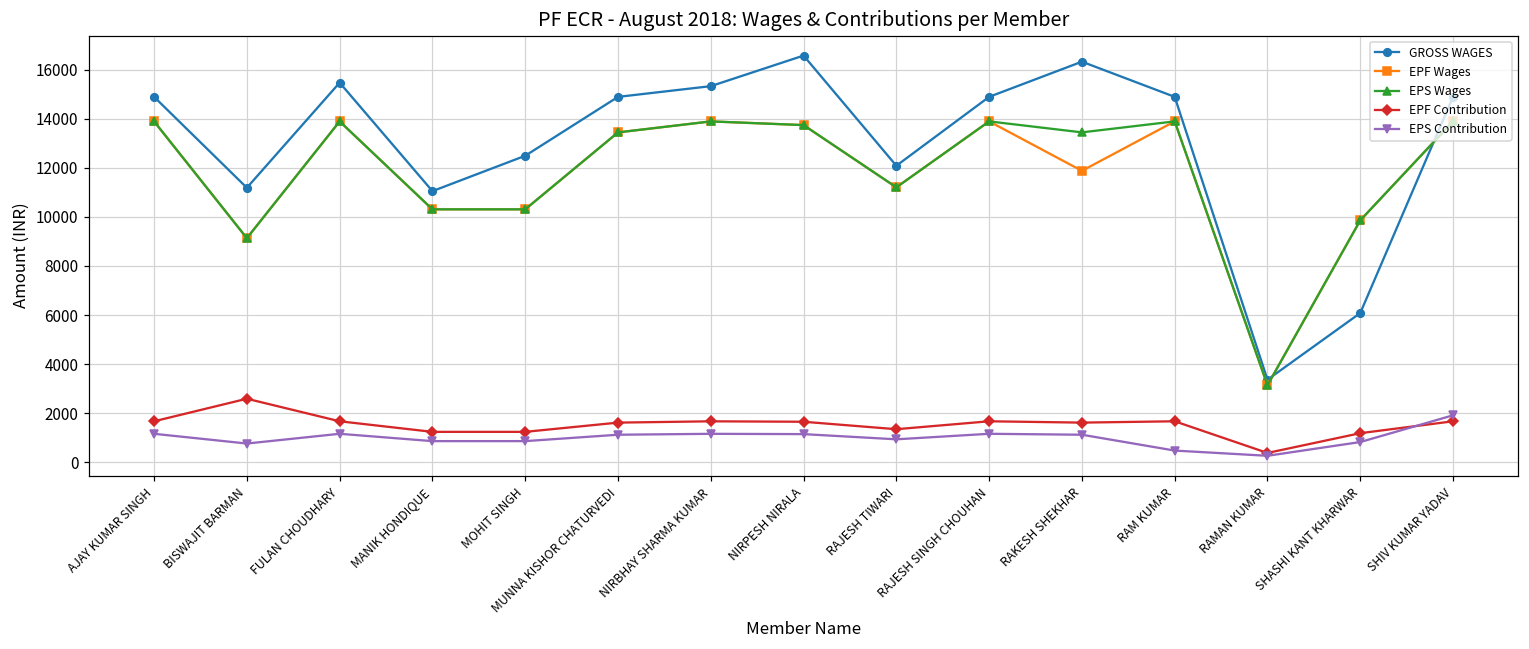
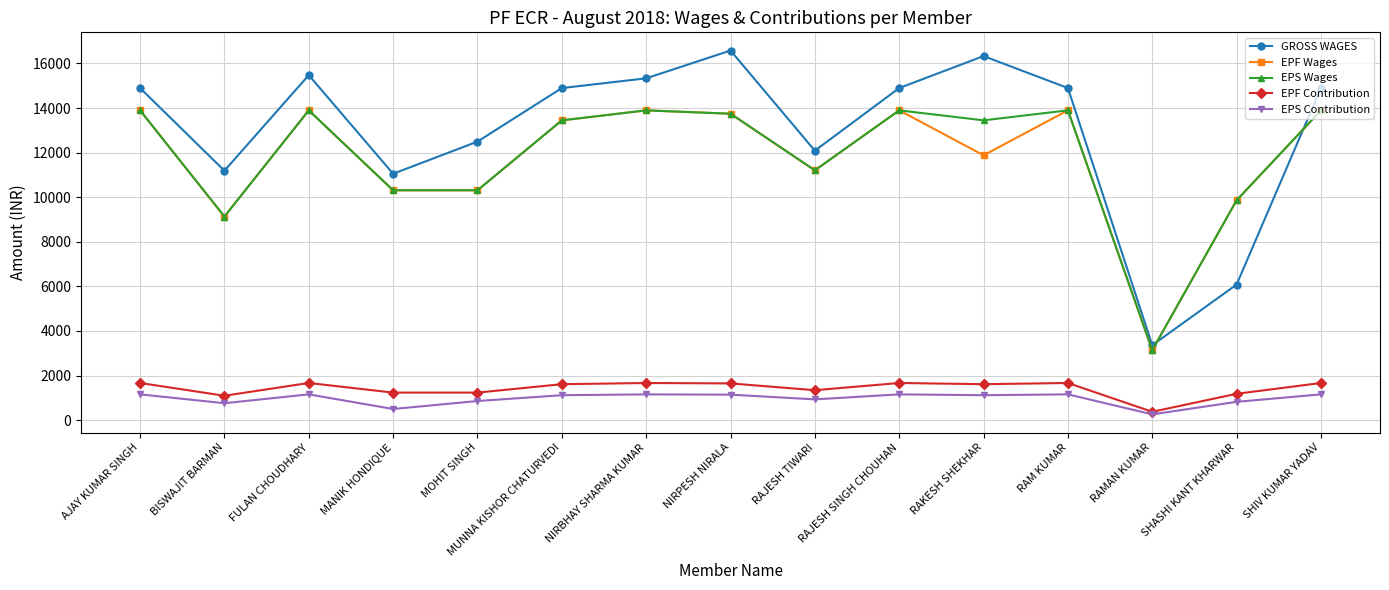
  {
    "GROSS WAGES": {
      "AJAY KUMAR SINGH": 14900,
      "BISWAJIT BARMAN": 11200,
      "FULAN CHOUDHARY": 15500,
      "MANIK HONDIQUE": 11100,
      "MOHIT SINGH": 12500,
      "MUNNA KISHOR CHATURVEDI": 14900,
      "NIRBHAY SHARMA KUMAR": 15300,
      "NIRPESH NIRALA": 16600,
      "RAJESH TIWARI": 12100,
      "RAJESH SINGH CHOUHAN": 14900,
      "RAKESH SHEKHAR": 16300,
      "RAM KUMAR": 14900,
      "RAMAN KUMAR": 3400,
      "SHASHI KANT KHARWAR": 6100
    },
    "EPF Wages": {
      "RAKESH SHEKHAR": 11900
    },
    "EPS Wages": {
      "RAKESH SHEKHAR": 13400
    },
    "EPF Contribution": {
      "AJAY KUMAR SINGH": 1700,
-     "BISWAJIT BARMAN": 2600,
+     "BISWAJIT BARMAN": 1100,
      "FULAN CHOUDHARY": 1700,
      "MANIK HONDIQUE": 1200,
      "MOHIT SINGH": 1200,
      "MUNNA KISHOR CHATURVEDI": 1600,
      "NIRBHAY SHARMA KUMAR": 1700,
      "NIRPESH NIRALA": 1600,
      "RAJESH TIWARI": 1300,
      "RAJESH SINGH CHOUHAN": 1700,
      "RAKESH SHEKHAR": 1600,
      "RAM KUMAR": 1700,
      "RAMAN KUMAR": 400,
      "SHASHI KANT KHARWAR": 1200,
      "SHIV KUMAR YADAV": 1700
    },
    "EPS Contribution": {
      "AJAY KUMAR SINGH": 1200,
      "BISWAJIT BARMAN": 800,
      "FULAN CHOUDHARY": 1200,
-     "MANIK HONDIQUE": 900,
+     "MANIK HONDIQUE": 500,
      "MOHIT SINGH": 900,
      "MUNNA KISHOR CHATURVEDI": 1100,
      "NIRBHAY SHARMA KUMAR": 1200,
      "NIRPESH NIRALA": 1100,
      "RAJESH TIWARI": 900,
      "RAJESH SINGH CHOUHAN": 1200,
      "RAKESH SHEKHAR": 1100,
-     "RAM KUMAR": 500,
+     "RAM KUMAR": 1200,
      "RAMAN KUMAR": 300,
      "SHASHI KANT KHARWAR": 800,
-     "SHIV KUMAR YADAV": 1900
+     "SHIV KUMAR YADAV": 1200
    }
  }
